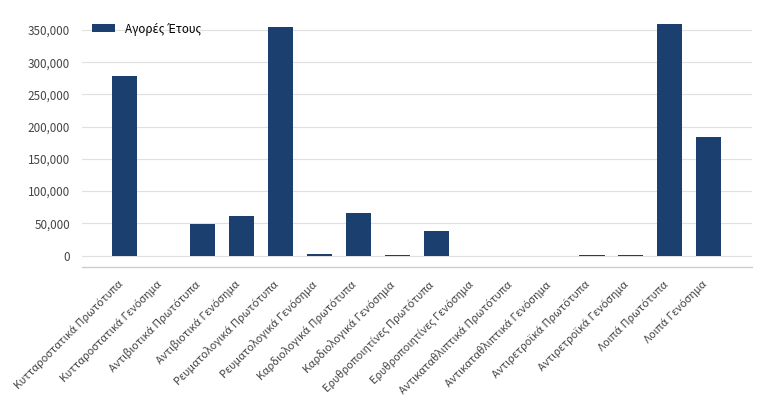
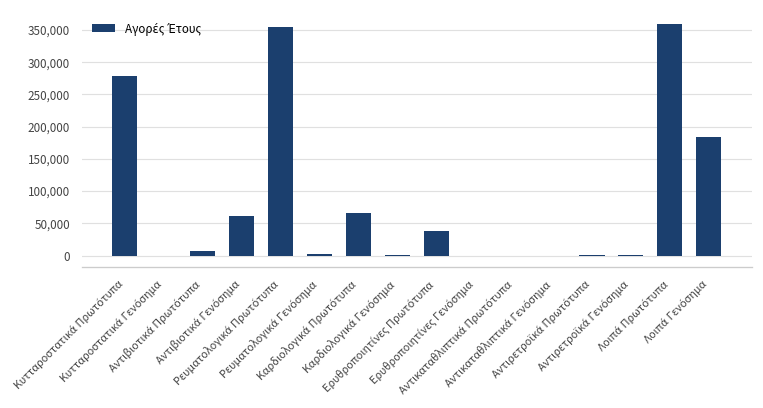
  {
    "Κυτταροστατικά Πρωτότυπα": "280,000",
-   "Αντιβιοτικά Πρωτότυπα": "50,000",
+   "Αντιβιοτικά Πρωτότυπα": "10,000",
    "Αντιβιοτικά Γενόσημα": "60,000",
    "Ρευματολογικά Πρωτότυπα": "350,000",
    "Καρδιολογικά Πρωτότυπα": "70,000",
    "Ερυθροποιητίνες Πρωτότυπα": "40,000",
    "Ερυθροποιητίνες Γενόσημα": "0",
    "Αντικαταθλιπτικά Πρωτότυπα": "0",
    "Λοιπά Πρωτότυπα": "360,000",
    "Λοιπά Γενόσημα": "180,000"
  }
